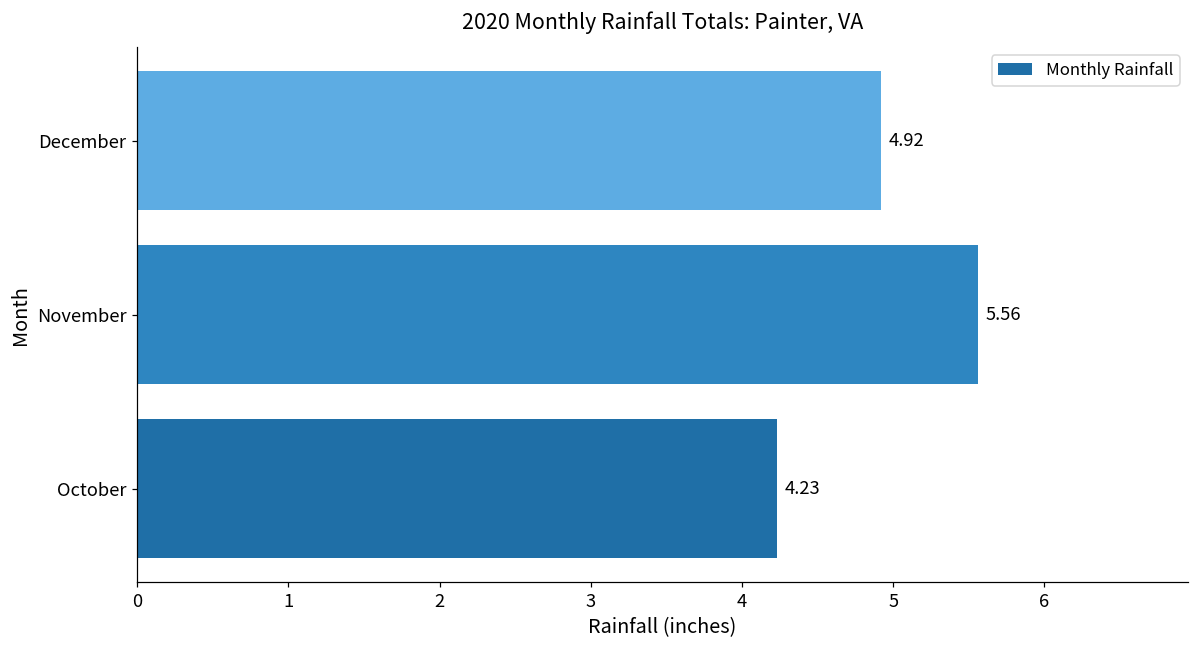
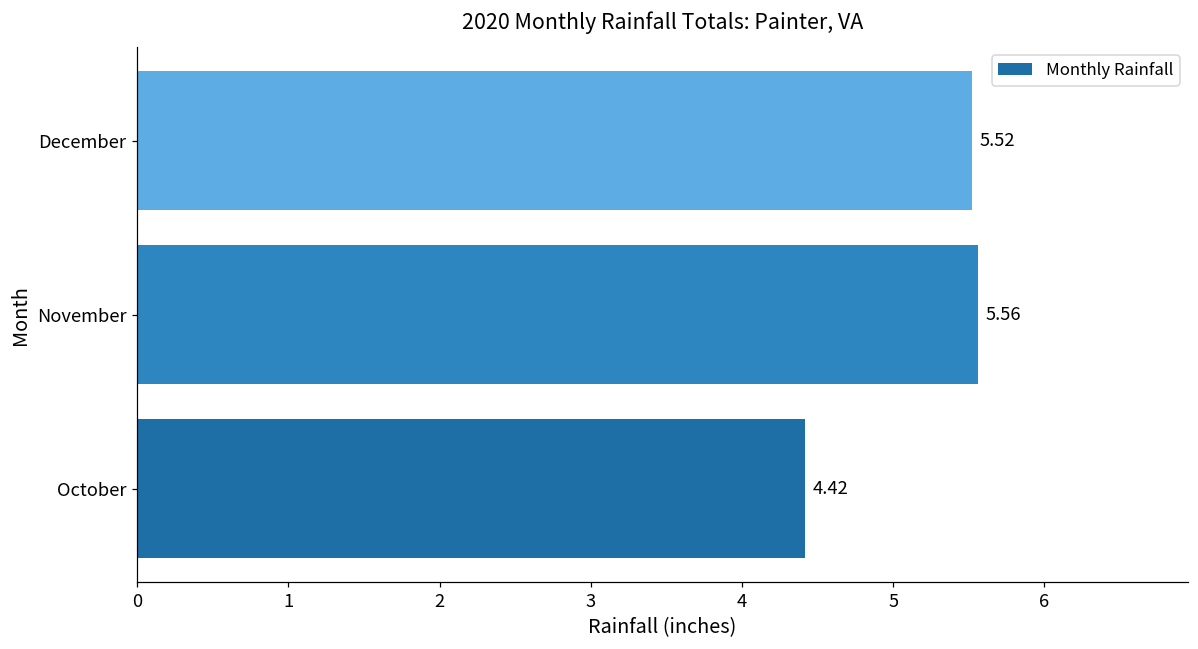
  {
-   "December": 4.92,
+   "December": 5.52,
    "November": 5.56,
-   "October": 4.23
+   "October": 4.42
  }
